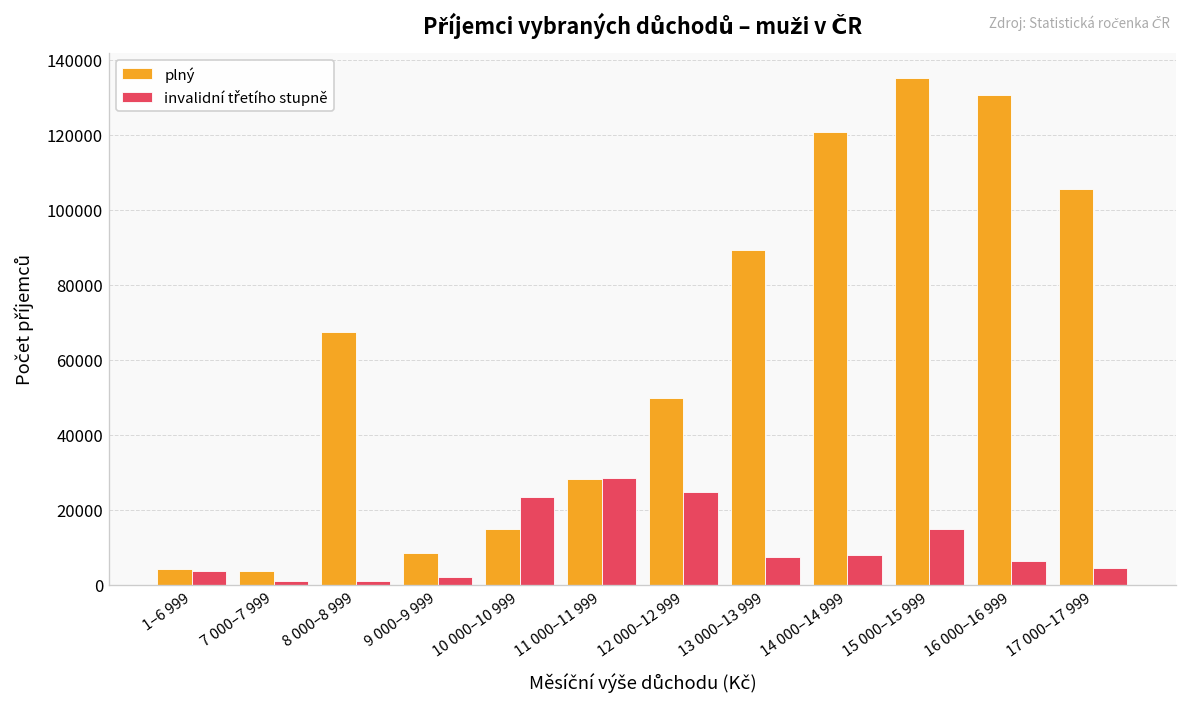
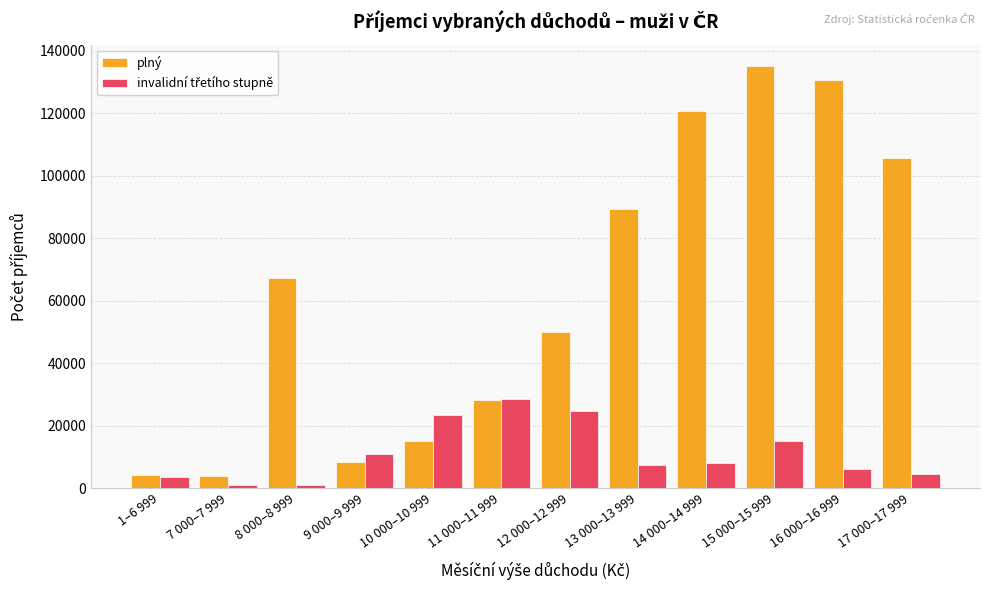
  {
    "plný": {
      "1–6 999": 4000,
      "7 000–7 999": 4000,
      "8 000–8 999": 67000,
      "9 000–9 999": 8000,
      "10 000–10 999": 15000,
      "11 000–11 999": 28000,
      "12 000–12 999": 50000,
      "13 000–13 999": 89000,
      "14 000–14 999": 121000,
      "15 000–15 999": 135000,
      "16 000–16 999": 131000,
      "17 000–17 999": 106000
    },
    "invalidní třetího stupně": {
      "1–6 999": 4000,
      "7 000–7 999": 1000,
      "8 000–8 999": 1000,
-     "9 000–9 999": 2000,
+     "9 000–9 999": 11000,
      "10 000–10 999": 23000,
      "11 000–11 999": 28000,
      "12 000–12 999": 25000,
      "13 000–13 999": 7000,
      "14 000–14 999": 8000,
      "15 000–15 999": 15000,
      "16 000–16 999": 6000,
      "17 000–17 999": 4000
    }
  }
